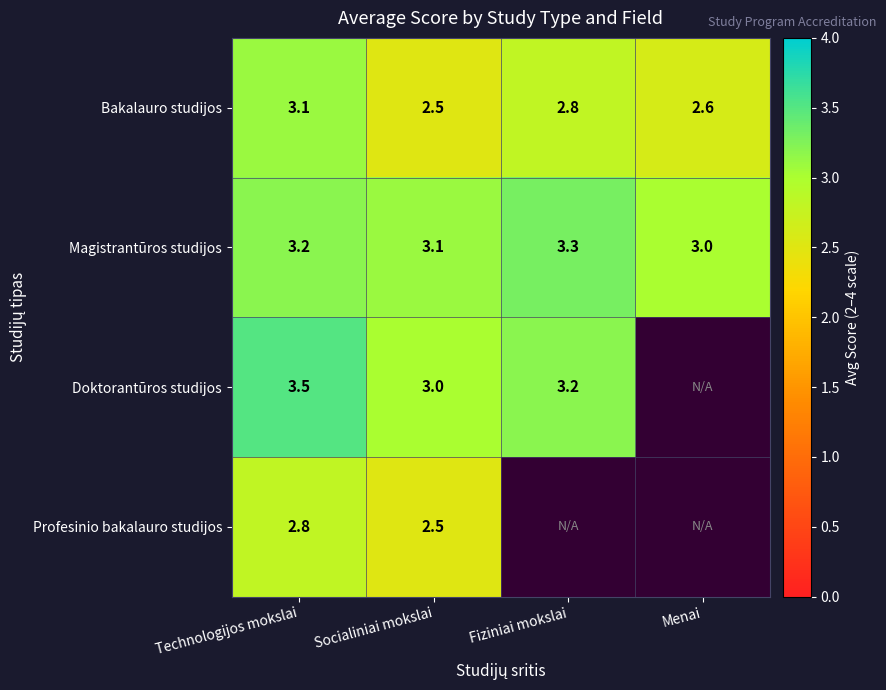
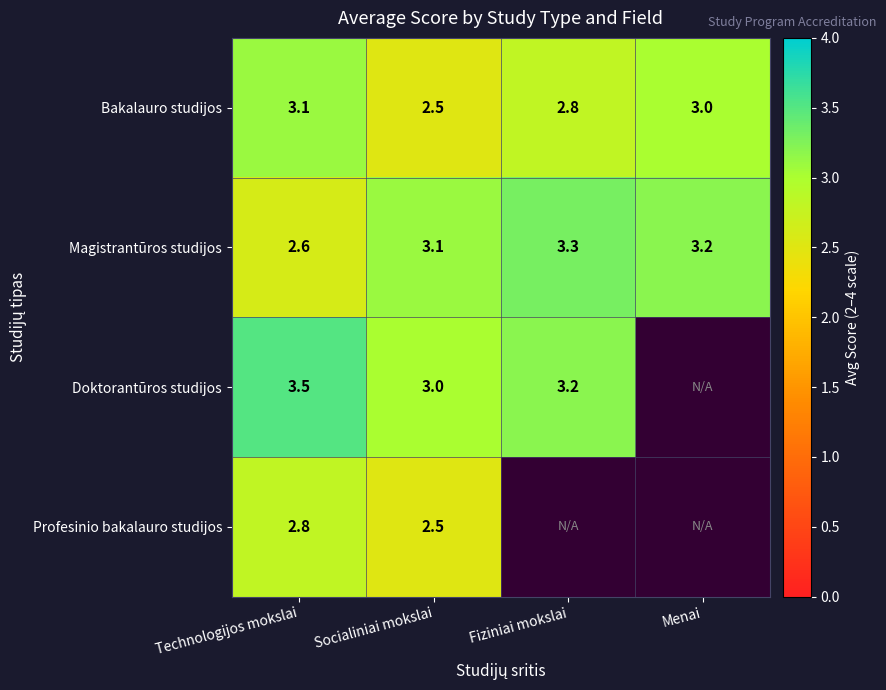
  {
    "Bakalauro studijos": {
      "Technologijos mokslai": 3.1,
      "Socialiniai mokslai": 2.5,
      "Fiziniai mokslai": 2.8,
-     "Menai": 2.6
+     "Menai": 3.0
    },
    "Magistrantūros studijos": {
-     "Technologijos mokslai": 3.2,
+     "Technologijos mokslai": 2.6,
      "Socialiniai mokslai": 3.1,
      "Fiziniai mokslai": 3.3,
-     "Menai": 3.0
+     "Menai": 3.2
    },
    "Doktorantūros studijos": {
      "Technologijos mokslai": 3.5,
      "Socialiniai mokslai": 3.0,
      "Fiziniai mokslai": 3.2
    },
    "Profesinio bakalauro studijos": {
      "Technologijos mokslai": 2.8,
      "Socialiniai mokslai": 2.5
    }
  }
